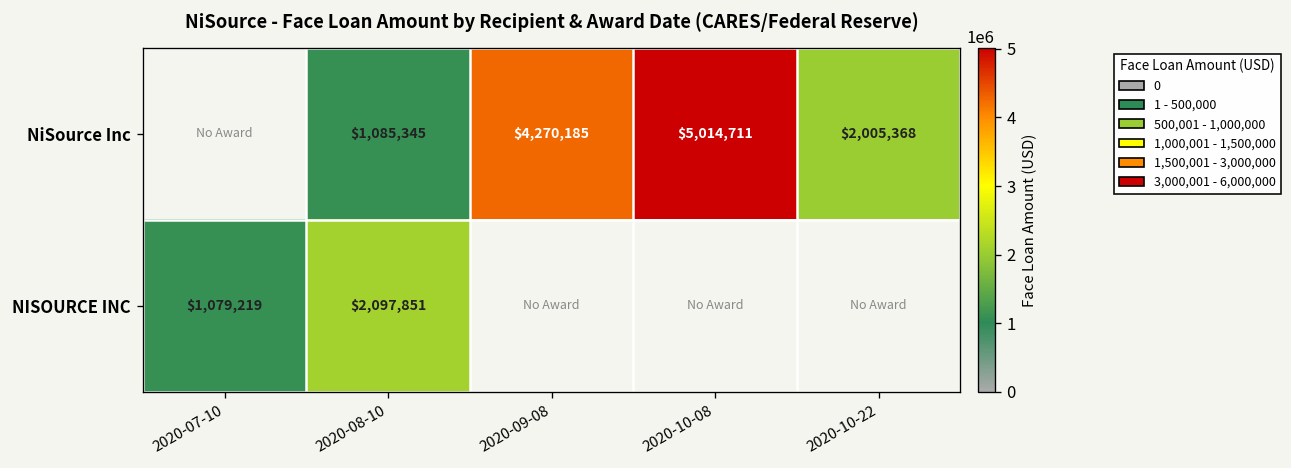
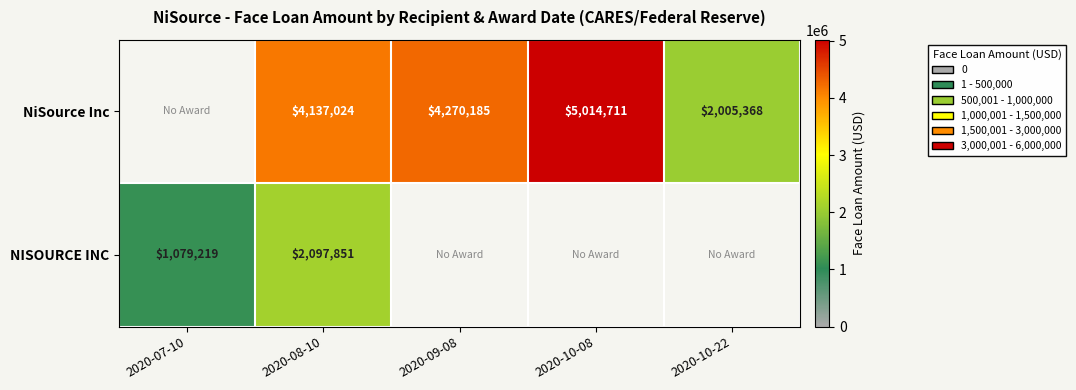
  {
    "NiSource Inc": {
-     "2020-08-10": "$1,085,345",
+     "2020-08-10": "$4,137,024",
      "2020-09-08": "$4,270,185",
      "2020-10-08": "$5,014,711",
      "2020-10-22": "$2,005,368"
    },
    "NISOURCE INC": {
      "2020-07-10": "$1,079,219",
      "2020-08-10": "$2,097,851"
    }
  }
